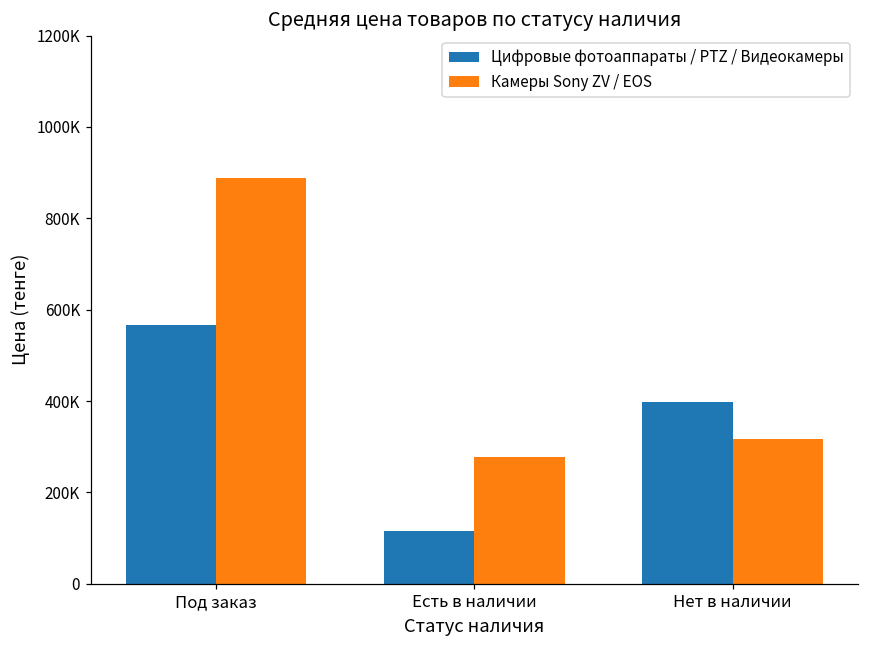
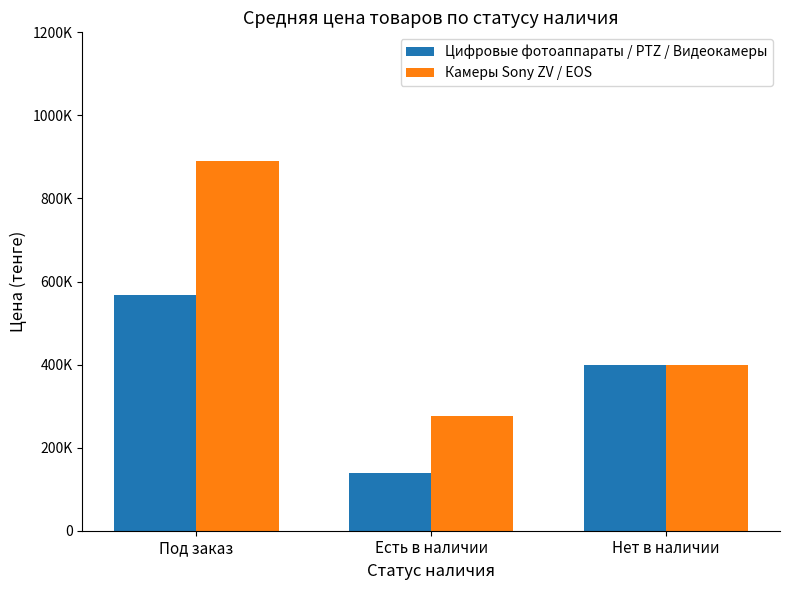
  {
    "Цифровые фотоаппараты / PTZ / Видеокамеры": {
      "Под заказ": 570000,
-     "Есть в наличии": 120000,
+     "Есть в наличии": 140000,
      "Нет в наличии": 400000
    },
    "Камеры Sony ZV / EOS": {
      "Под заказ": 890000,
      "Есть в наличии": 280000,
-     "Нет в наличии": 320000
+     "Нет в наличии": 400000
    }
  }
